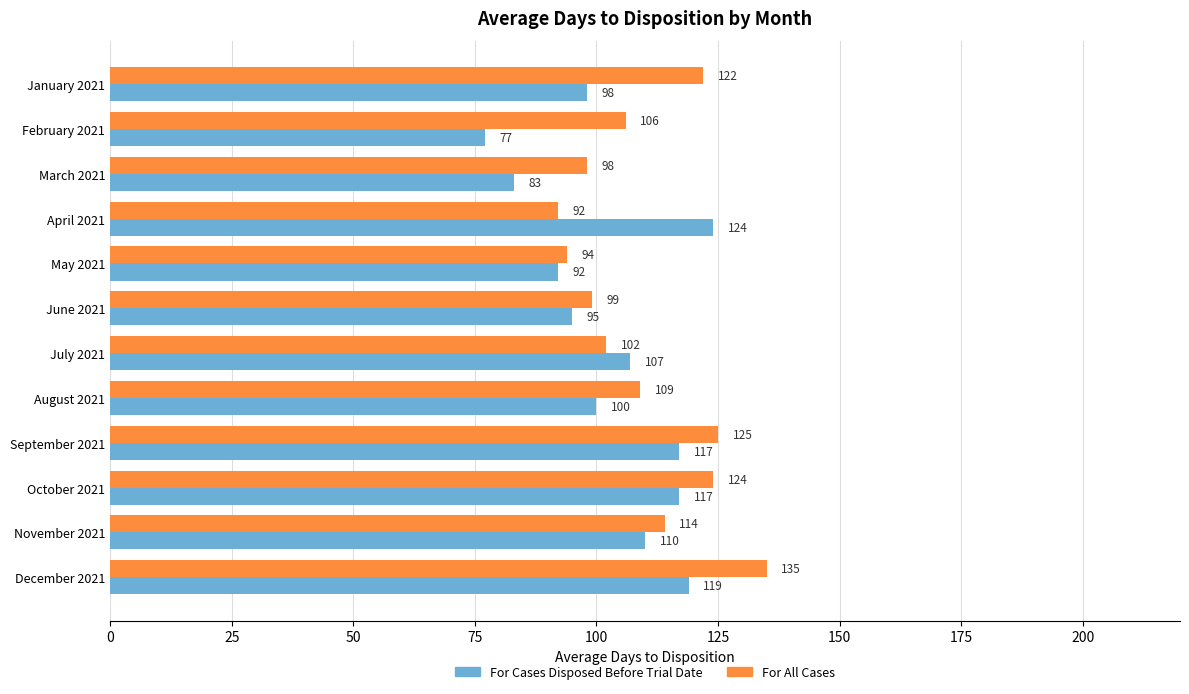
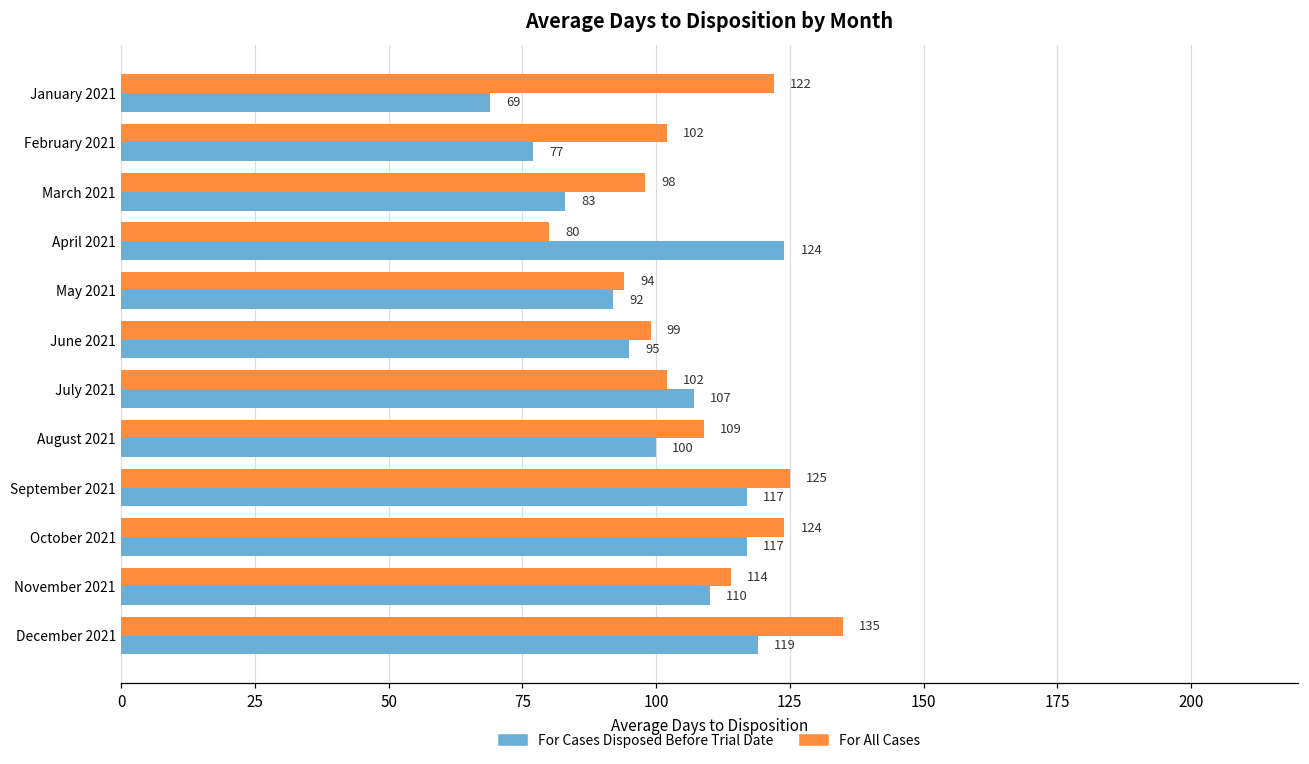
  {
    "For Cases Disposed Before Trial Date": {
-     "January 2021": 98,
+     "January 2021": 69,
      "February 2021": 77,
      "March 2021": 83,
      "April 2021": 124,
      "May 2021": 92,
      "June 2021": 95,
      "July 2021": 107,
      "August 2021": 100,
      "September 2021": 117,
      "October 2021": 117,
      "November 2021": 110,
      "December 2021": 119
    },
    "For All Cases": {
      "January 2021": 122,
-     "February 2021": 106,
+     "February 2021": 102,
      "March 2021": 98,
-     "April 2021": 92,
+     "April 2021": 80,
      "May 2021": 94,
      "June 2021": 99,
      "July 2021": 102,
      "August 2021": 109,
      "September 2021": 125,
      "October 2021": 124,
      "November 2021": 114,
      "December 2021": 135
    }
  }
